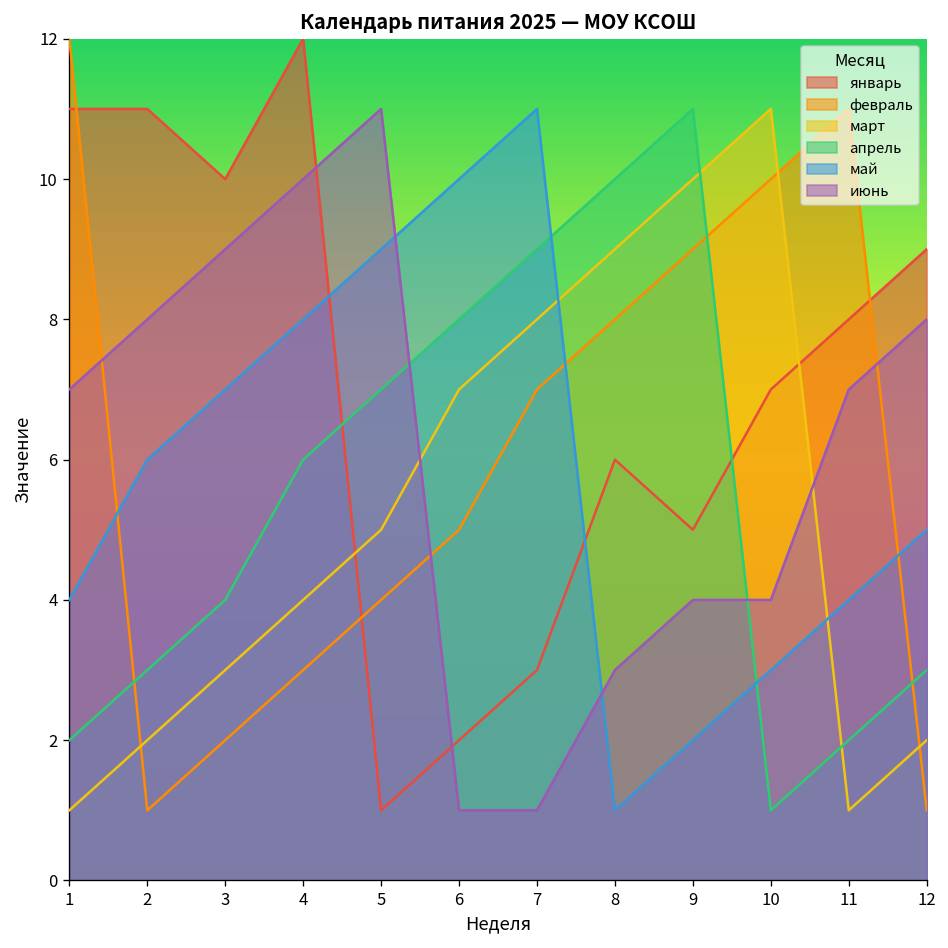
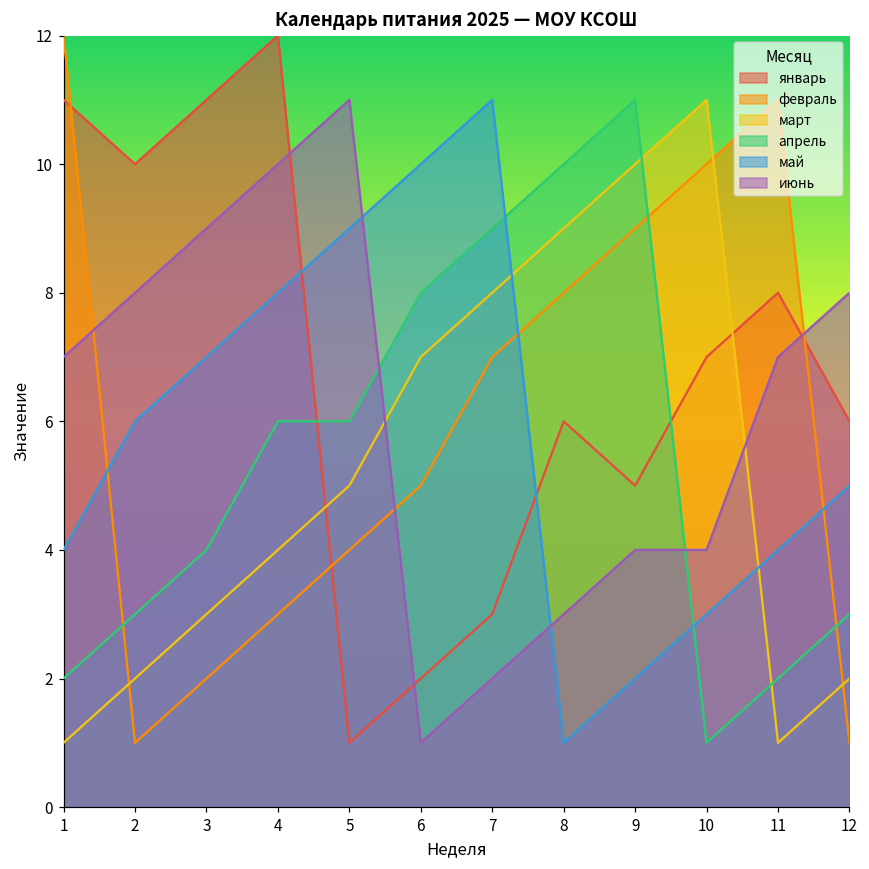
  {
    "январь": {
      "1": 11,
-     "2": 11,
-     "3": 10,
+     "2": 10,
+     "3": 11,
      "4": 12,
      "5": 1,
      "6": 2,
      "7": 3,
      "8": 6,
      "9": 5,
      "10": 7,
      "11": 8,
-     "12": 9
+     "12": 6
    },
    "апрель": {
      "1": 2,
      "2": 3,
      "3": 4,
      "4": 6,
-     "5": 7,
+     "5": 6,
      "6": 8,
      "7": 9,
      "8": 10,
      "9": 11,
      "10": 1,
      "11": 2,
      "12": 3
    },
    "май": {
      "1": 4,
      "2": 6,
      "3": 7,
      "4": 8,
      "5": 9,
      "6": 10,
      "7": 11,
      "8": 1,
      "9": 2,
      "10": 3,
      "11": 4,
      "12": 5
    },
    "июнь": {
      "1": 7,
      "2": 8,
      "3": 9,
      "4": 10,
      "5": 11,
      "6": 1,
-     "7": 1,
+     "7": 2,
      "8": 3,
      "9": 4,
      "10": 4,
      "11": 7,
      "12": 8
    }
  }
